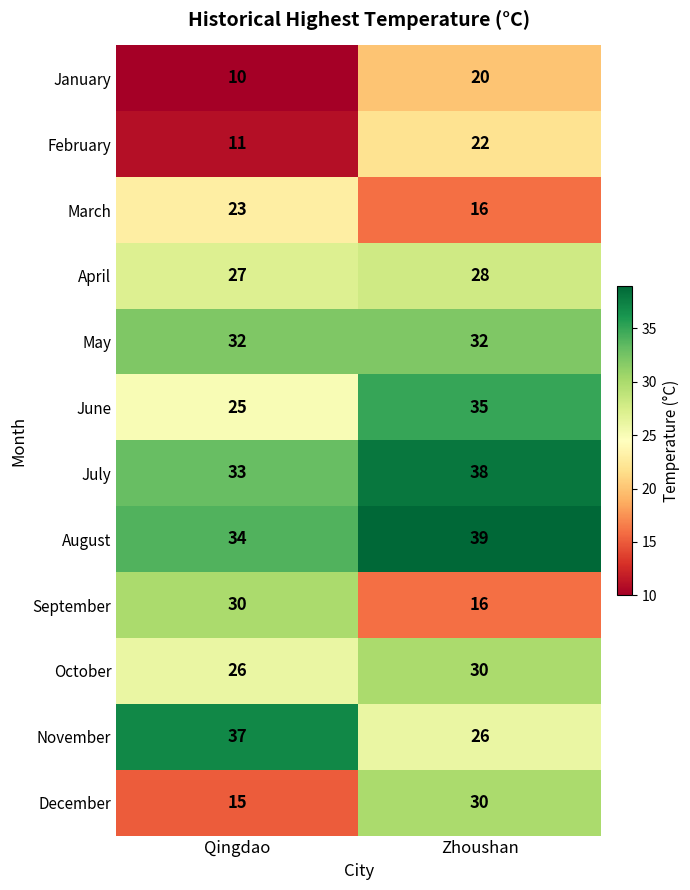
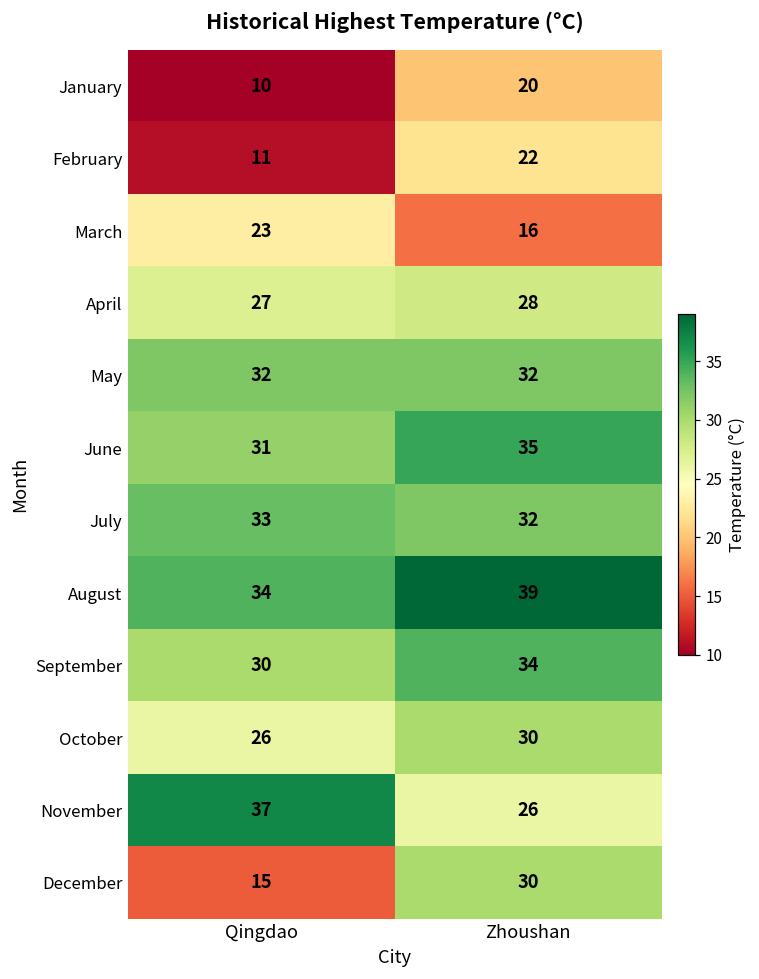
  {
    "January": {
      "Qingdao": 10,
      "Zhoushan": 20
    },
    "February": {
      "Qingdao": 11,
      "Zhoushan": 22
    },
    "March": {
      "Qingdao": 23,
      "Zhoushan": 16
    },
    "April": {
      "Qingdao": 27,
      "Zhoushan": 28
    },
    "May": {
      "Qingdao": 32,
      "Zhoushan": 32
    },
    "June": {
-     "Qingdao": 25,
+     "Qingdao": 31,
      "Zhoushan": 35
    },
    "July": {
      "Qingdao": 33,
-     "Zhoushan": 38
+     "Zhoushan": 32
    },
    "August": {
      "Qingdao": 34,
      "Zhoushan": 39
    },
    "September": {
      "Qingdao": 30,
-     "Zhoushan": 16
+     "Zhoushan": 34
    },
    "October": {
      "Qingdao": 26,
      "Zhoushan": 30
    },
    "November": {
      "Qingdao": 37,
      "Zhoushan": 26
    },
    "December": {
      "Qingdao": 15,
      "Zhoushan": 30
    }
  }
